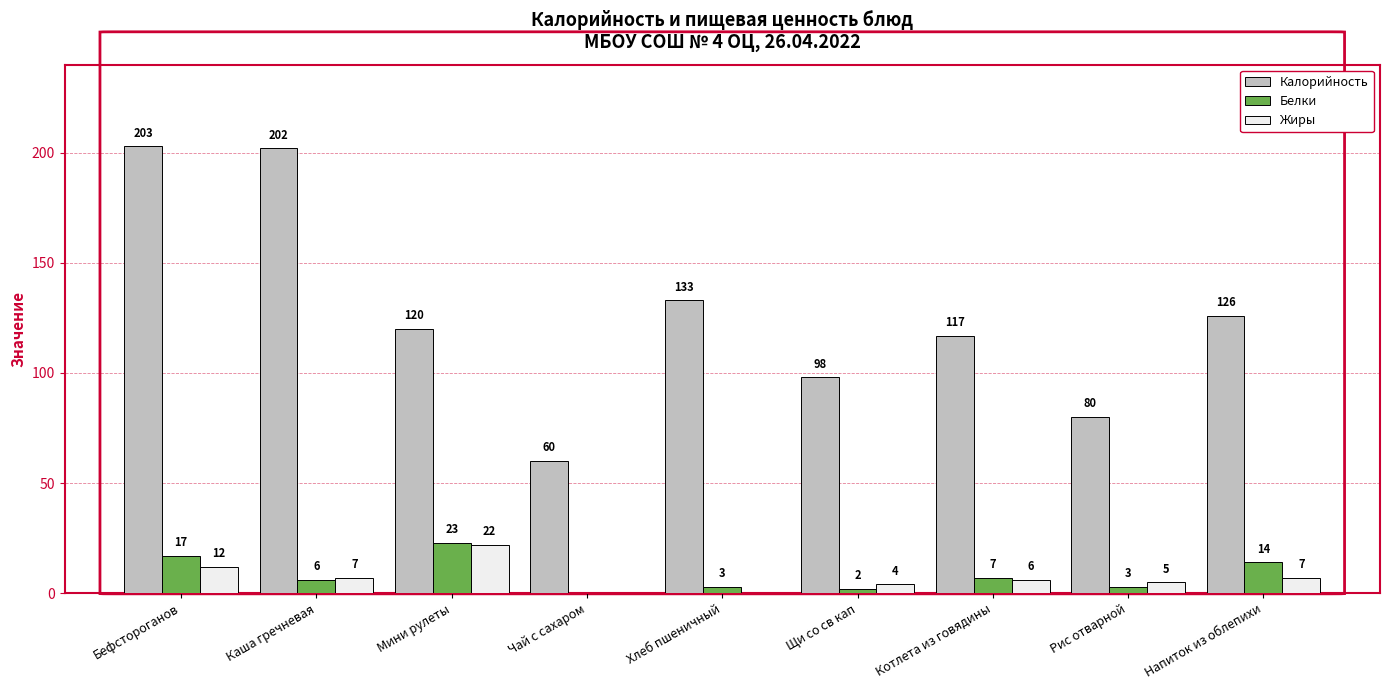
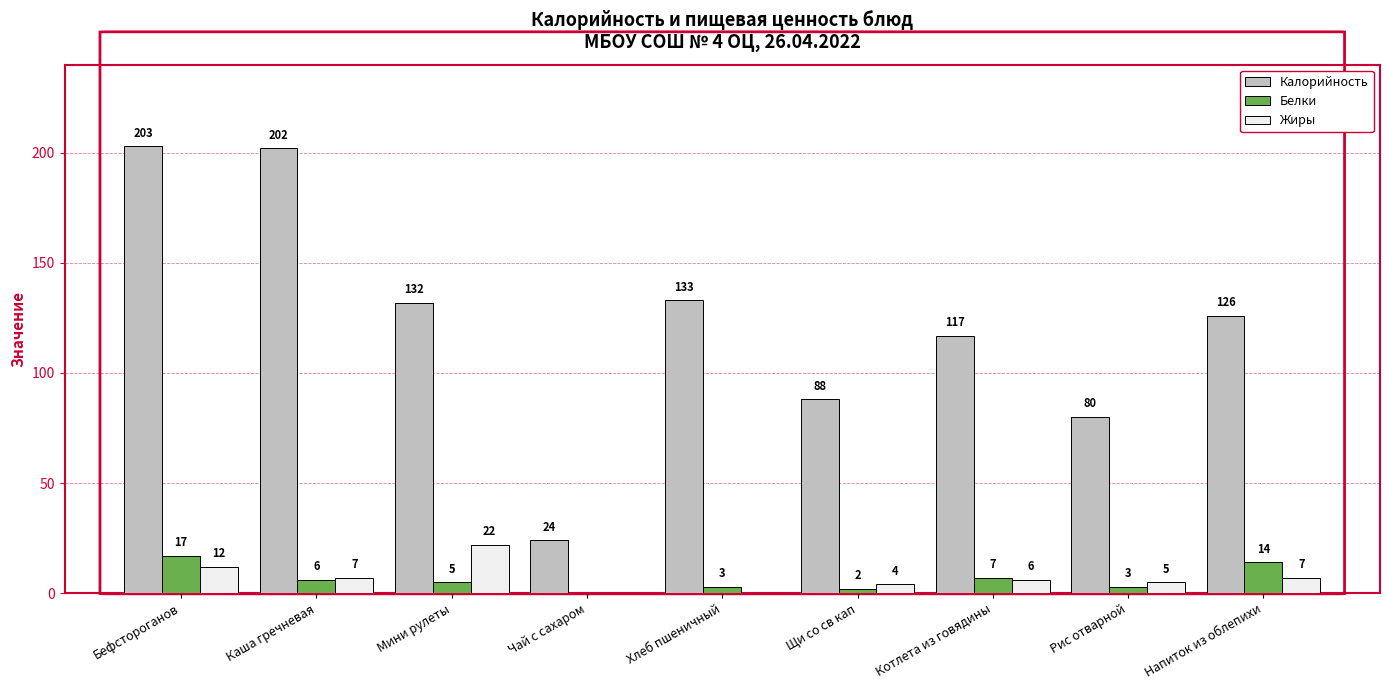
  {
    "Калорийность": {
      "Бефстороганов": 203,
      "Каша гречневая": 202,
-     "Мини рулеты": 120,
-     "Чай с сахаром": 60,
+     "Мини рулеты": 132,
+     "Чай с сахаром": 24,
      "Хлеб пшеничный": 133,
-     "Щи со св кап": 98,
+     "Щи со св кап": 88,
      "Котлета из говядины": 117,
      "Рис отварной": 80,
      "Напиток из облепихи": 126
    },
    "Белки": {
      "Бефстороганов": 17,
      "Каша гречневая": 6,
-     "Мини рулеты": 23,
+     "Мини рулеты": 5,
      "Хлеб пшеничный": 3,
      "Щи со св кап": 2,
      "Котлета из говядины": 7,
      "Рис отварной": 3,
      "Напиток из облепихи": 14
    },
    "Жиры": {
      "Бефстороганов": 12,
      "Каша гречневая": 7,
      "Мини рулеты": 22,
      "Щи со св кап": 4,
      "Котлета из говядины": 6,
      "Рис отварной": 5,
      "Напиток из облепихи": 7
    }
  }
